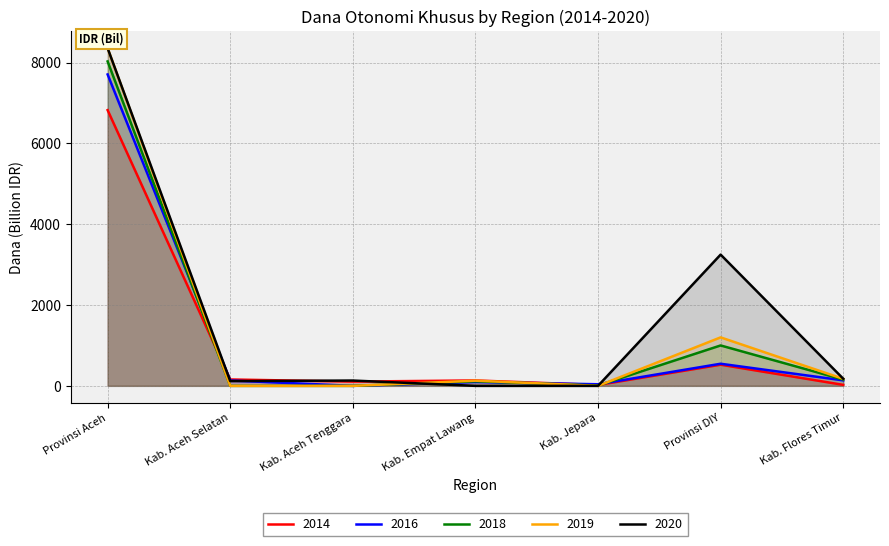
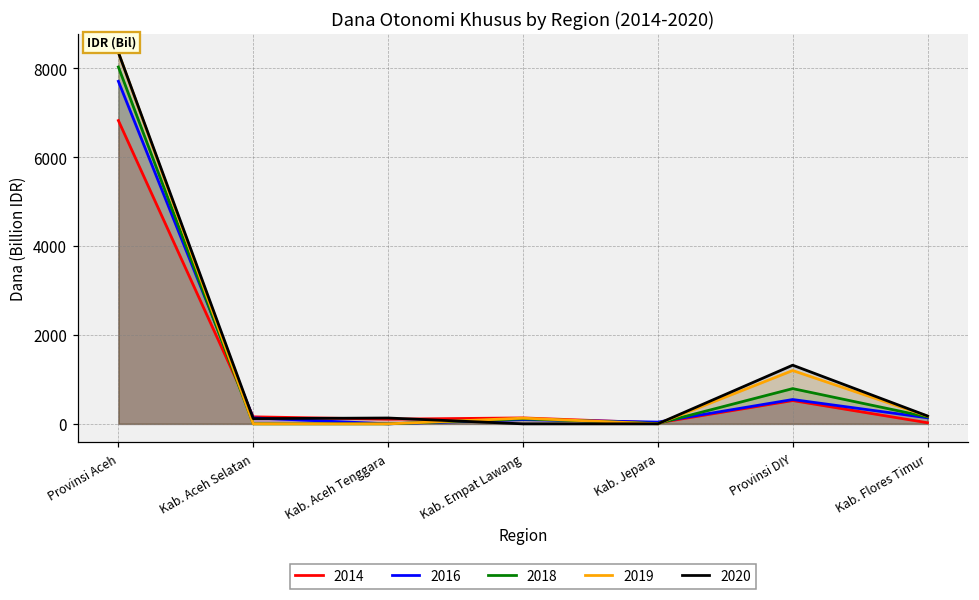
  {
    "2014": {
      "Provinsi Aceh": 6800,
      "Kab. Flores Timur": 0
    },
    "2016": {
      "Provinsi Aceh": 7700
    },
    "2018": {
      "Provinsi Aceh": 8000,
-     "Provinsi DIY": 1000
+     "Provinsi DIY": 800
    },
    "2019": {
      "Provinsi DIY": 1200
    },
    "2020": {
      "Kab. Empat Lawang": 0,
-     "Provinsi DIY": 3200
+     "Provinsi DIY": 1300
    }
  }
